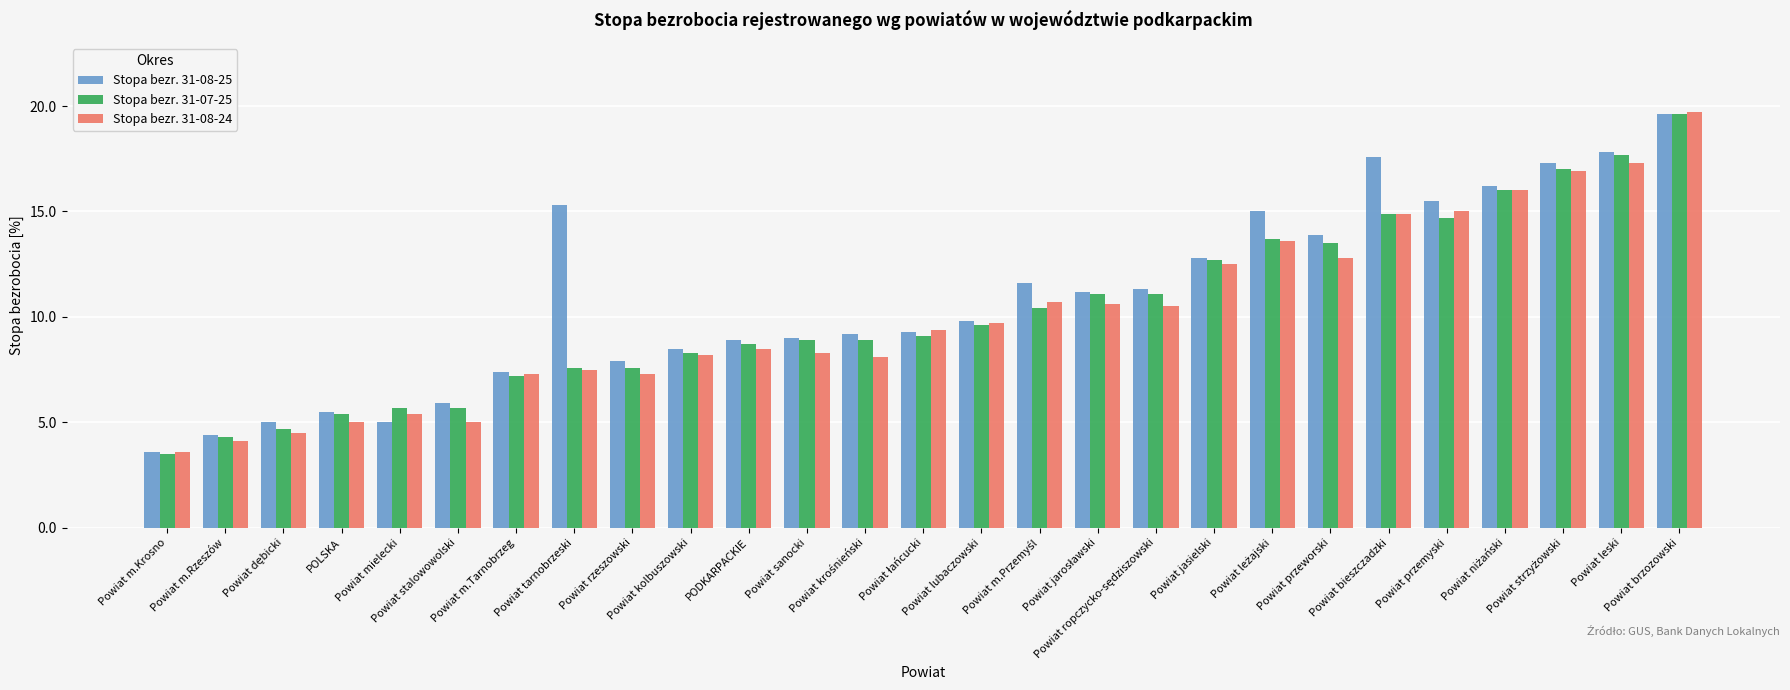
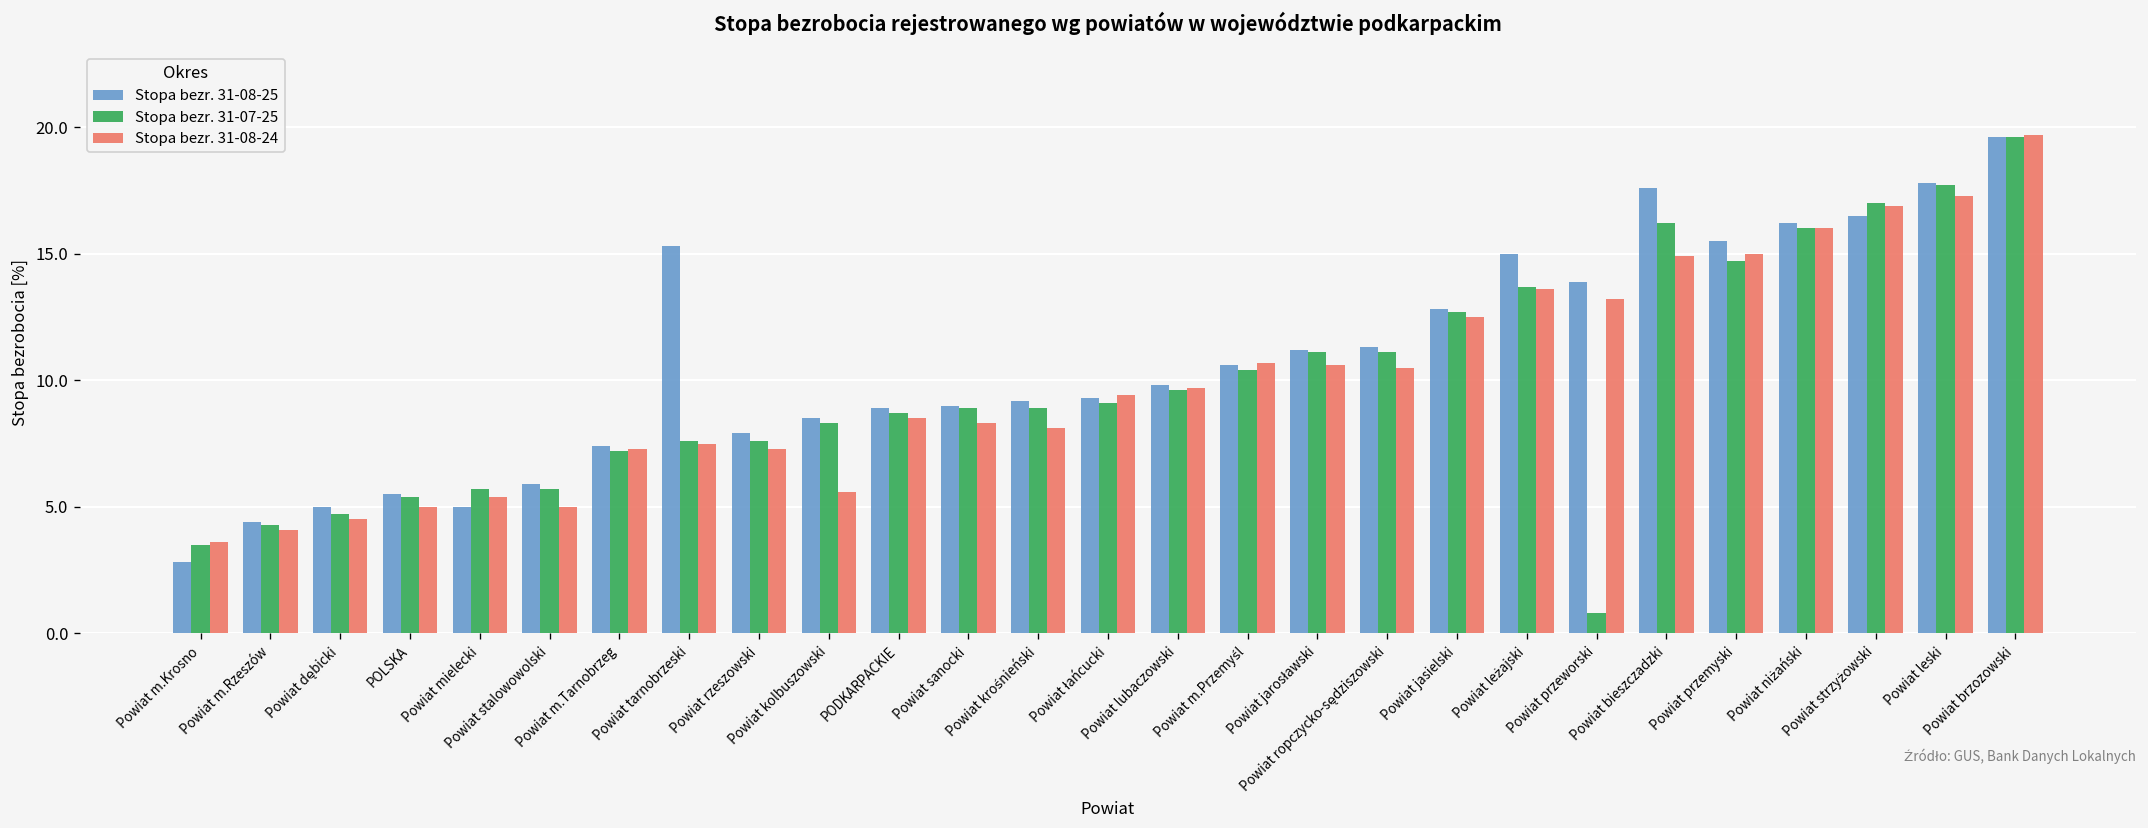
  {
    "Stopa bezr. 31-08-25": {
-     "Powiat m.Krosno": 3.6,
+     "Powiat m.Krosno": 2.8,
      "Powiat m.Rzeszów": 4.4,
      "Powiat dębicki": 5.0,
      "POLSKA": 5.5,
      "Powiat mielecki": 5.0,
      "Powiat stalowowolski": 5.9,
      "Powiat m.Tarnobrzeg": 7.4,
      "Powiat tarnobrzeski": 15.3,
      "Powiat rzeszowski": 7.9,
      "Powiat kolbuszowski": 8.5,
      "PODKARPACKIE": 8.9,
      "Powiat sanocki": 9.0,
      "Powiat krośnieński": 9.2,
      "Powiat łańcucki": 9.3,
      "Powiat lubaczowski": 9.8,
-     "Powiat m.Przemyśl": 11.6,
+     "Powiat m.Przemyśl": 10.6,
      "Powiat jarosławski": 11.2,
      "Powiat ropczycko-sędziszowski": 11.3,
      "Powiat jasielski": 12.8,
      "Powiat leżajski": 15.0,
      "Powiat przeworski": 13.9,
      "Powiat bieszczadzki": 17.6,
      "Powiat przemyski": 15.5,
      "Powiat niżański": 16.2,
-     "Powiat strzyżowski": 17.3,
+     "Powiat strzyżowski": 16.5,
      "Powiat leski": 17.8,
      "Powiat brzozowski": 19.6
    },
    "Stopa bezr. 31-07-25": {
      "Powiat m.Krosno": 3.5,
      "Powiat m.Rzeszów": 4.3,
      "Powiat dębicki": 4.7,
      "POLSKA": 5.4,
      "Powiat mielecki": 5.7,
      "Powiat stalowowolski": 5.7,
      "Powiat m.Tarnobrzeg": 7.2,
      "Powiat tarnobrzeski": 7.6,
      "Powiat rzeszowski": 7.6,
      "Powiat kolbuszowski": 8.3,
      "PODKARPACKIE": 8.7,
      "Powiat sanocki": 8.9,
      "Powiat krośnieński": 8.9,
      "Powiat łańcucki": 9.1,
      "Powiat lubaczowski": 9.6,
      "Powiat m.Przemyśl": 10.4,
      "Powiat jarosławski": 11.1,
      "Powiat ropczycko-sędziszowski": 11.1,
      "Powiat jasielski": 12.7,
      "Powiat leżajski": 13.7,
-     "Powiat przeworski": 13.5,
-     "Powiat bieszczadzki": 14.9,
+     "Powiat przeworski": 0.8,
+     "Powiat bieszczadzki": 16.2,
      "Powiat przemyski": 14.7,
      "Powiat niżański": 16.0,
      "Powiat strzyżowski": 17.0,
      "Powiat leski": 17.7,
      "Powiat brzozowski": 19.6
    },
    "Stopa bezr. 31-08-24": {
      "Powiat m.Krosno": 3.6,
      "Powiat m.Rzeszów": 4.1,
      "Powiat dębicki": 4.5,
      "POLSKA": 5.0,
      "Powiat mielecki": 5.4,
      "Powiat stalowowolski": 5.0,
      "Powiat m.Tarnobrzeg": 7.3,
      "Powiat tarnobrzeski": 7.5,
      "Powiat rzeszowski": 7.3,
-     "Powiat kolbuszowski": 8.2,
+     "Powiat kolbuszowski": 5.6,
      "PODKARPACKIE": 8.5,
      "Powiat sanocki": 8.3,
      "Powiat krośnieński": 8.1,
      "Powiat łańcucki": 9.4,
      "Powiat lubaczowski": 9.7,
      "Powiat m.Przemyśl": 10.7,
      "Powiat jarosławski": 10.6,
      "Powiat ropczycko-sędziszowski": 10.5,
      "Powiat jasielski": 12.5,
      "Powiat leżajski": 13.6,
-     "Powiat przeworski": 12.8,
+     "Powiat przeworski": 13.2,
      "Powiat bieszczadzki": 14.9,
      "Powiat przemyski": 15.0,
      "Powiat niżański": 16.0,
      "Powiat strzyżowski": 16.9,
      "Powiat leski": 17.3,
      "Powiat brzozowski": 19.7
    }
  }
